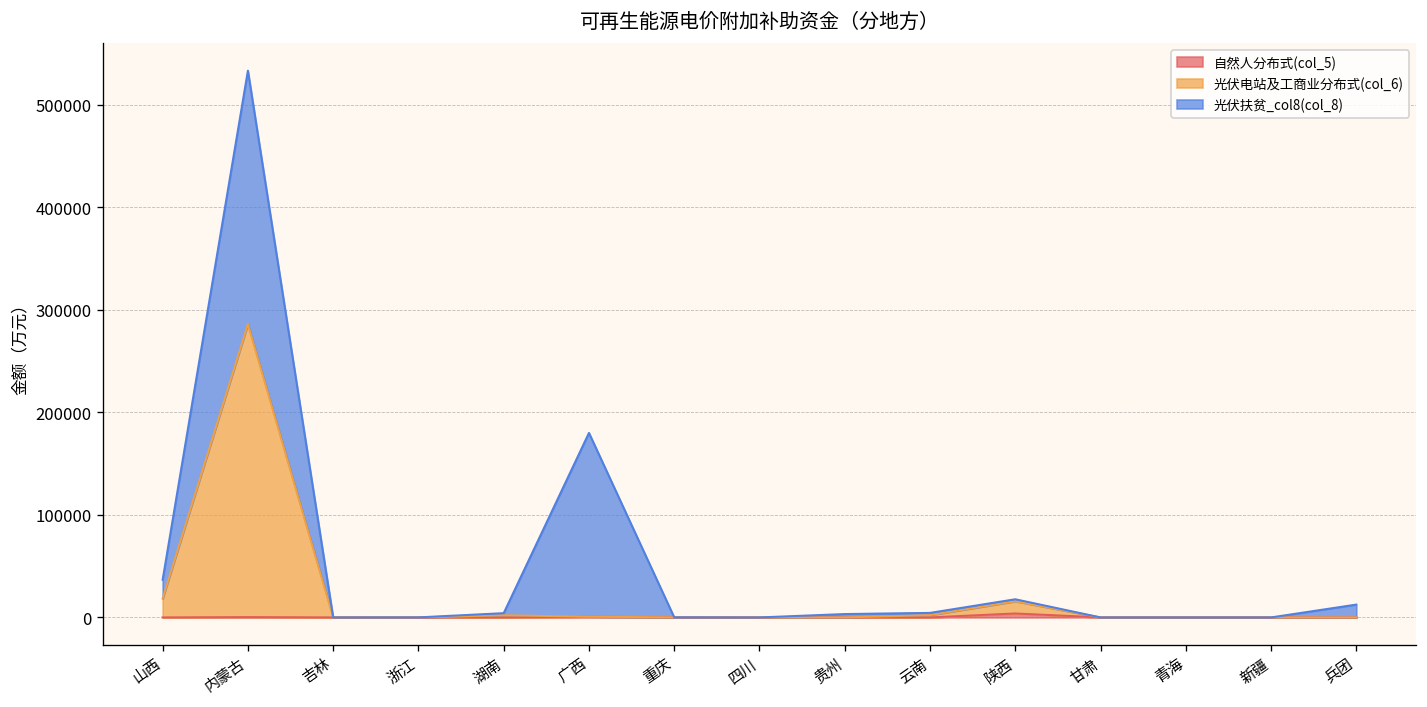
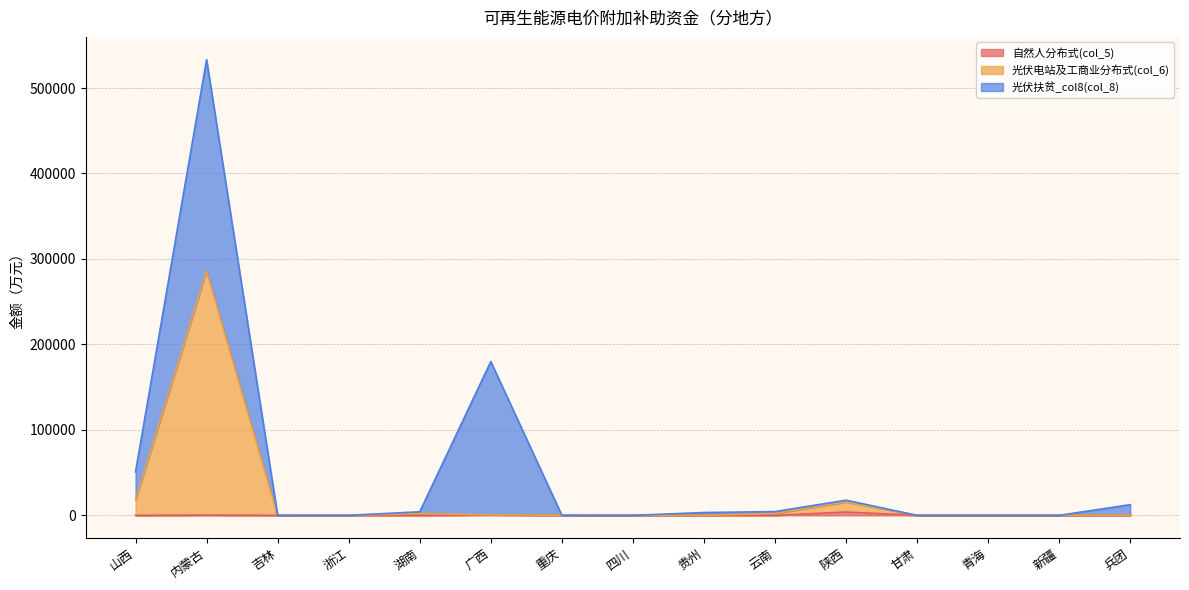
  {
    "自然人分布式(col_5)": {
      "山西": 0,
      "内蒙古": 0,
      "陕西": 0
    },
    "光伏电站及工商业分布式(col_6)": {
      "山西": 20000,
      "内蒙古": 290000
    },
    "光伏扶贫_col8(col_8)": {
-     "山西": 20000,
+     "山西": 30000,
      "内蒙古": 250000,
      "广西": 180000,
      "贵州": 0,
      "兵团": 10000
    }
  }
